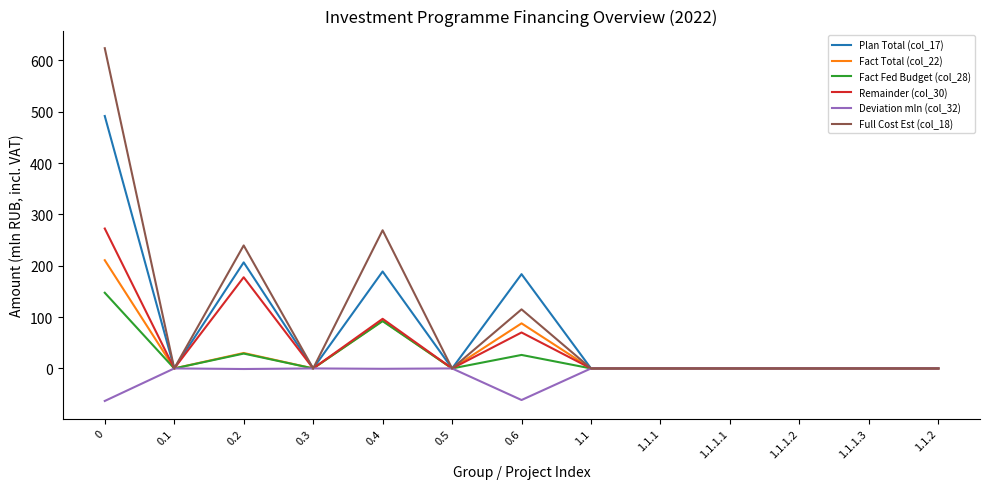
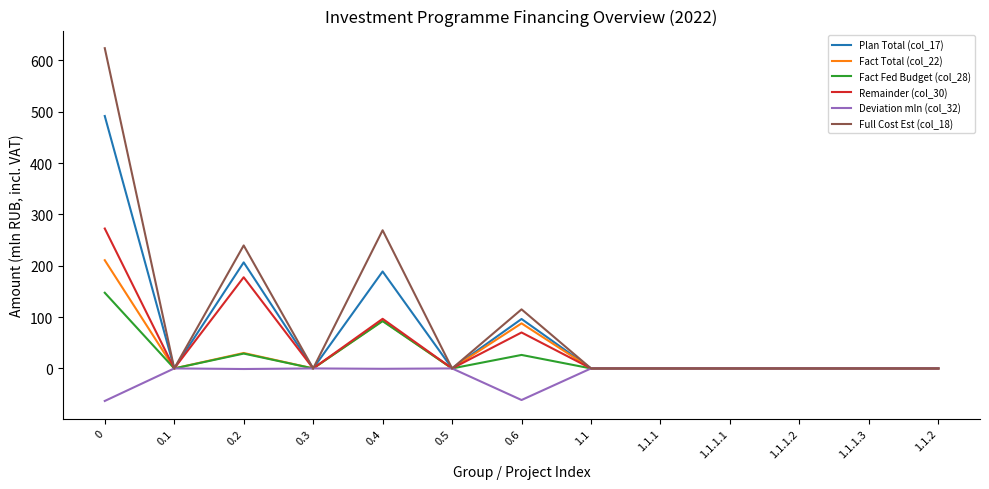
  {
    "Plan Total (col_17)": {
      "0": 490,
      "0.2": 210,
      "0.4": 190,
-     "0.6": 180
+     "0.6": 100
    },
    "Fact Total (col_22)": {
      "0": 210,
      "0.6": 90
    },
    "Fact Fed Budget (col_28)": {
      "0": 150,
      "0.6": 30
    },
    "Remainder (col_30)": {
      "0": 270,
      "0.2": 180,
      "0.6": 70
    },
    "Deviation mln (col_32)": {
      "0": -60,
      "0.2": 0,
      "0.4": 0,
      "0.6": -60
    },
    "Full Cost Est (col_18)": {
      "0": 620,
      "0.2": 240,
      "0.4": 270,
      "0.6": 120
    }
  }
